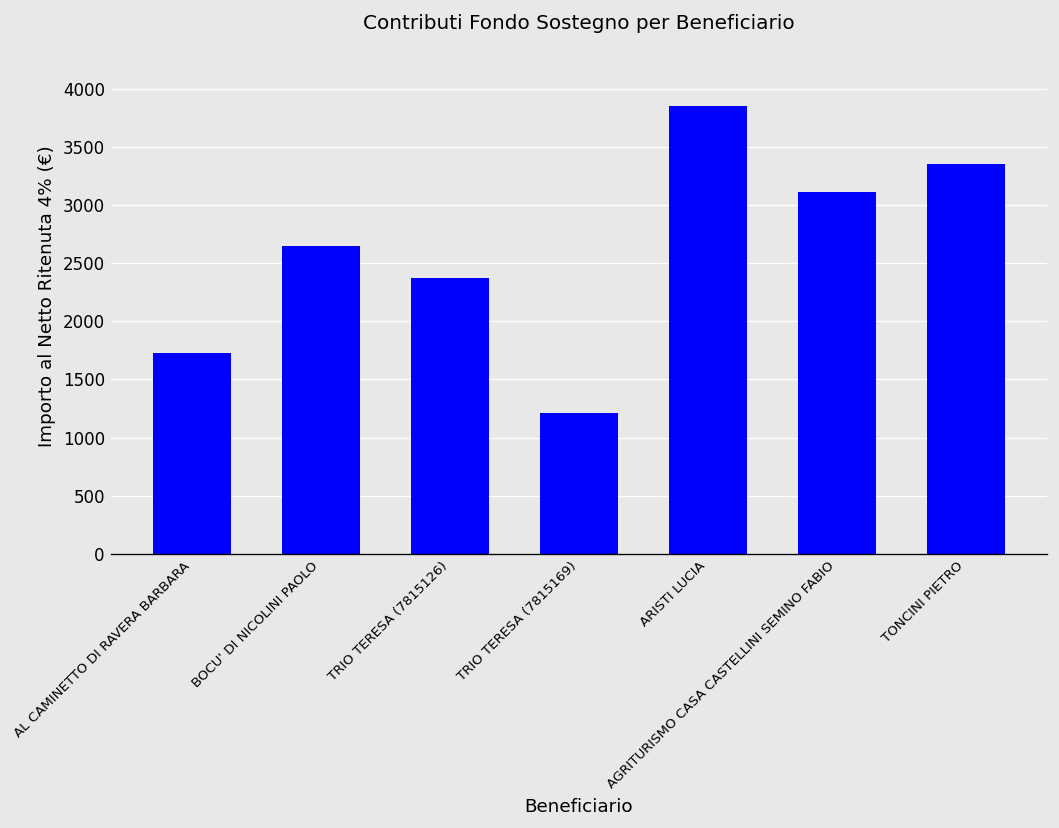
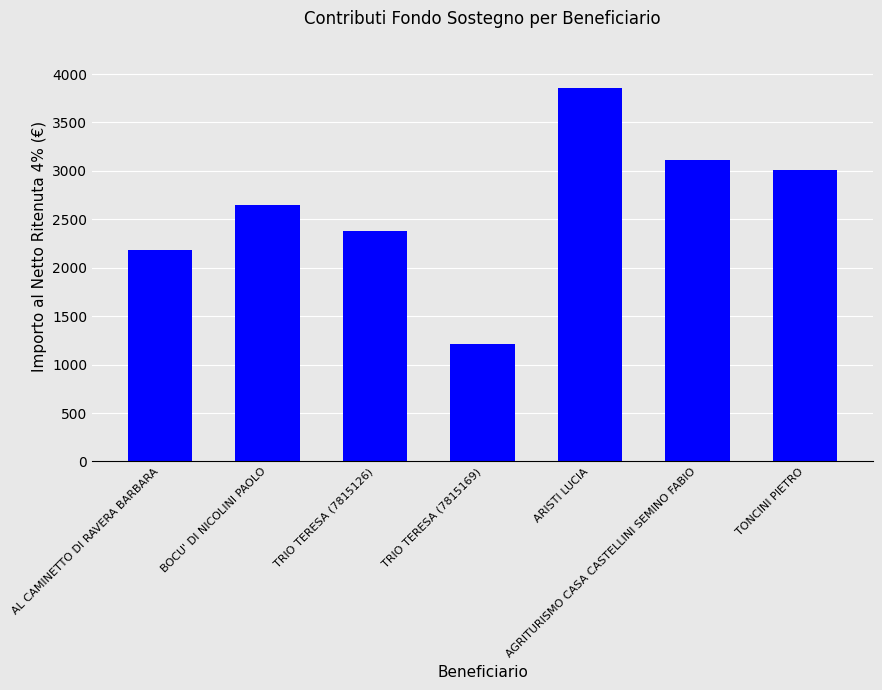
  {
-   "AL CAMINETTO DI RAVERA BARBARA": 1700,
+   "AL CAMINETTO DI RAVERA BARBARA": 2200,
    "BOCU' DI NICOLINI PAOLO": 2600,
    "TRIO TERESA (7815126)": 2400,
    "TRIO TERESA (7815169)": 1200,
    "ARISTI LUCIA": 3900,
    "AGRITURISMO CASA CASTELLINI SEMINO FABIO": 3100,
-   "TONCINI PIETRO": 3400
+   "TONCINI PIETRO": 3000
  }
